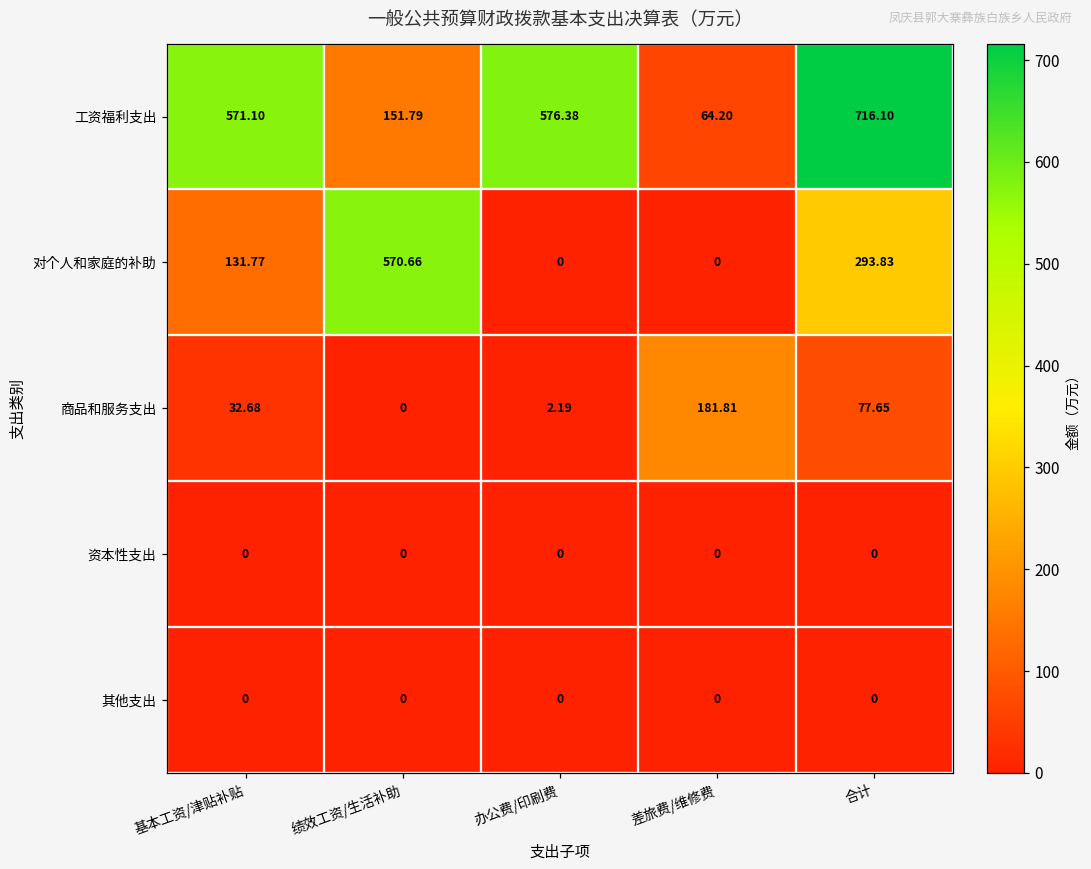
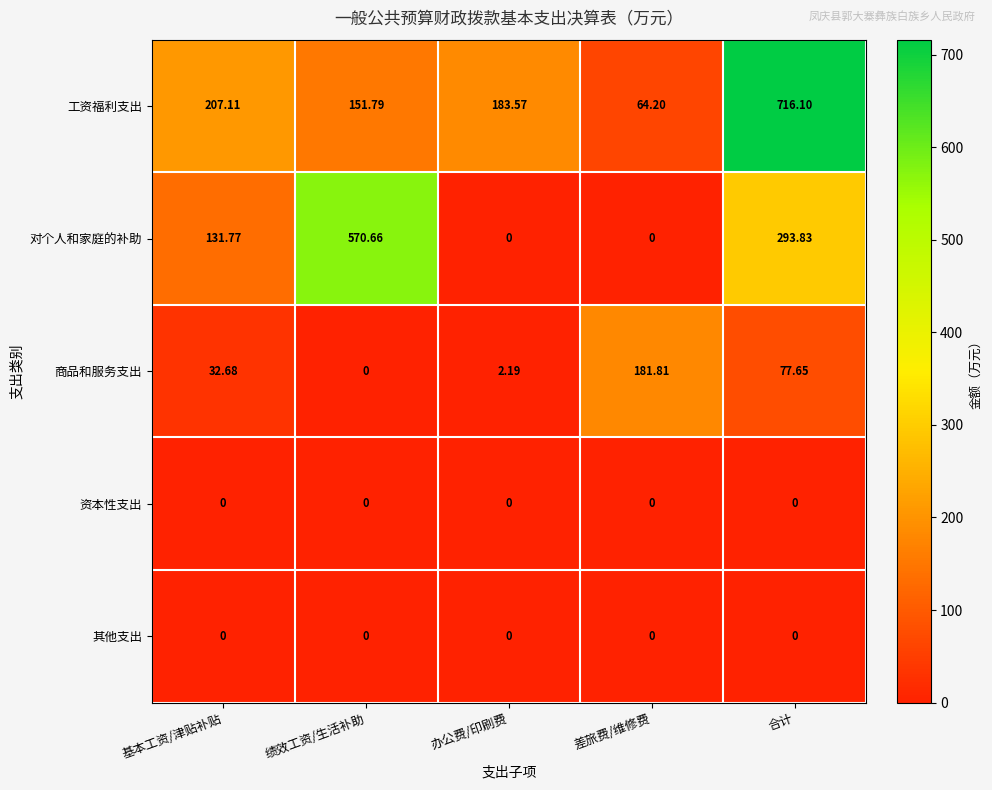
  {
    "工资福利支出": {
-     "基本工资/津贴补贴": 571.10,
+     "基本工资/津贴补贴": 207.11,
      "绩效工资/生活补助": 151.79,
-     "办公费/印刷费": 576.38,
+     "办公费/印刷费": 183.57,
      "差旅费/维修费": 64.20,
      "合计": 716.10
    },
    "对个人和家庭的补助": {
      "基本工资/津贴补贴": 131.77,
      "绩效工资/生活补助": 570.66,
      "办公费/印刷费": 0,
      "差旅费/维修费": 0,
      "合计": 293.83
    },
    "商品和服务支出": {
      "基本工资/津贴补贴": 32.68,
      "绩效工资/生活补助": 0,
      "办公费/印刷费": 2.19,
      "差旅费/维修费": 181.81,
      "合计": 77.65
    },
    "资本性支出": {
      "基本工资/津贴补贴": 0,
      "绩效工资/生活补助": 0,
      "办公费/印刷费": 0,
      "差旅费/维修费": 0,
      "合计": 0
    },
    "其他支出": {
      "基本工资/津贴补贴": 0,
      "绩效工资/生活补助": 0,
      "办公费/印刷费": 0,
      "差旅费/维修费": 0,
      "合计": 0
    }
  }
